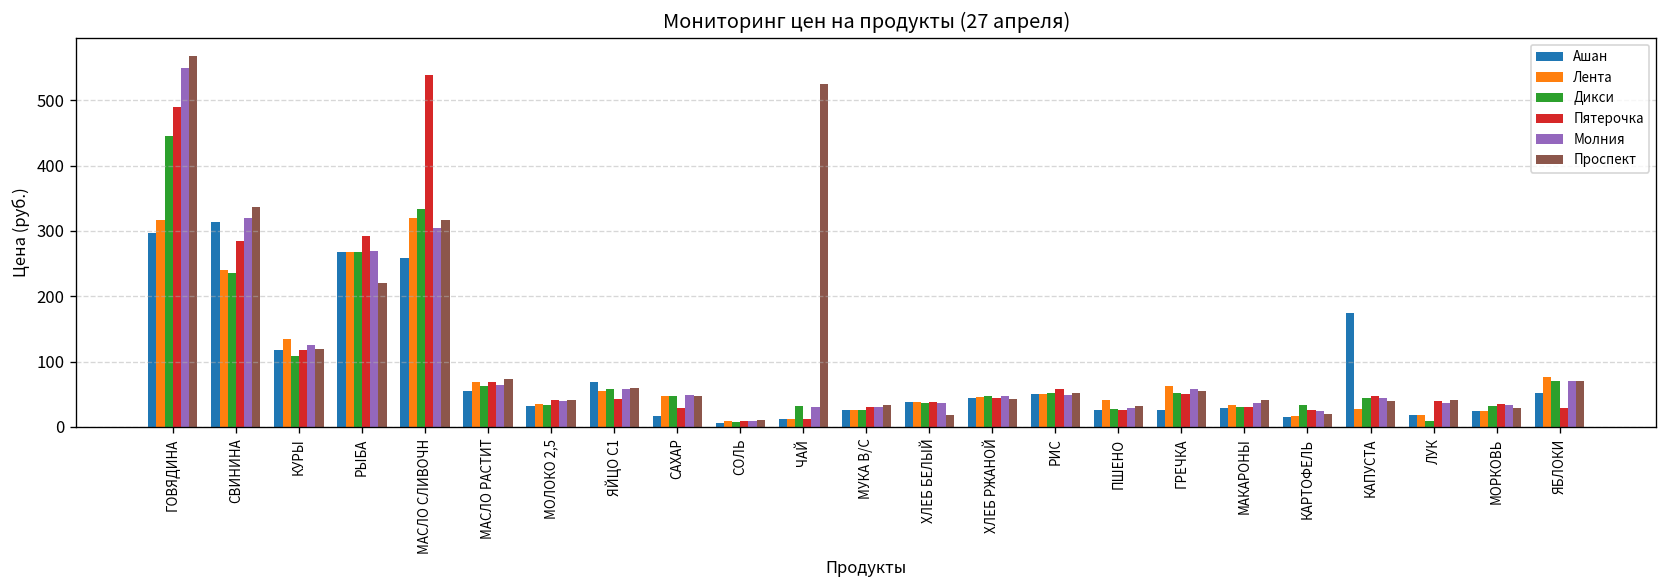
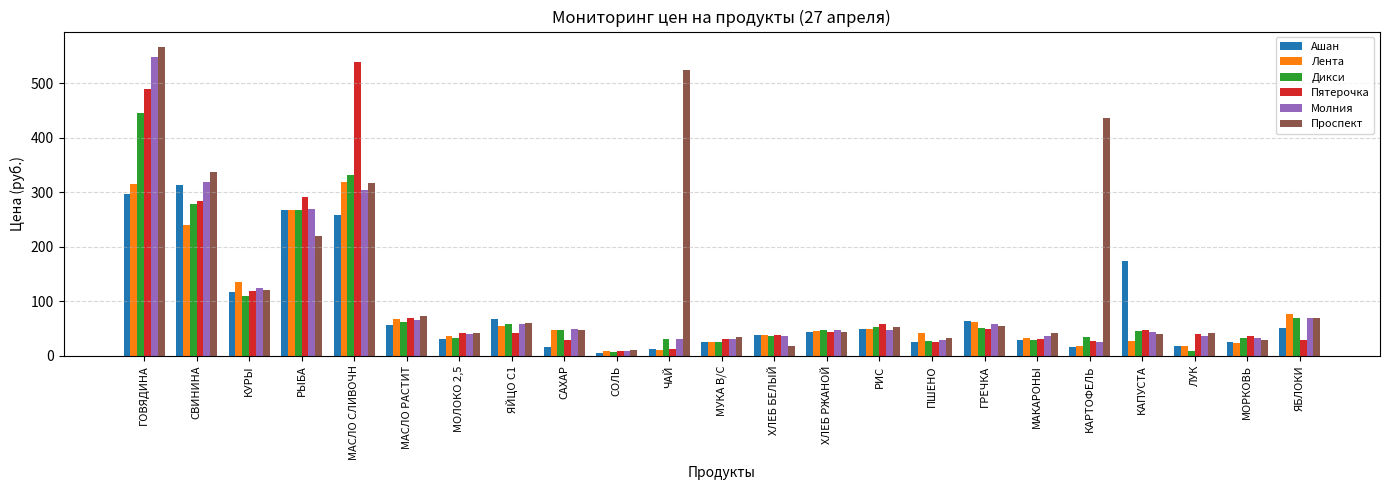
  {
    "Ашан": {
      "ГОВЯДИНА": 300,
      "СВИНИНА": 310,
      "КУРЫ": 120,
      "РЫБА": 270,
      "МАСЛО СЛИВОЧН": 260,
      "МАСЛО РАСТИТ": 60,
      "МОЛОКО 2,5": 30,
      "ЯЙЦО С1": 70,
      "САХАР": 20,
      "СОЛЬ": 10,
      "ЧАЙ": 10,
      "МУКА В/С": 30,
      "ХЛЕБ БЕЛЫЙ": 40,
      "ХЛЕБ РЖАНОЙ": 40,
      "РИС": 50,
      "ПШЕНО": 30,
-     "ГРЕЧКА": 30,
+     "ГРЕЧКА": 60,
      "МАКАРОНЫ": 30,
      "КАРТОФЕЛЬ": 20,
      "КАПУСТА": 170,
      "ЛУК": 20,
      "МОРКОВЬ": 30,
      "ЯБЛОКИ": 50
    },
    "Лента": {
      "ГОВЯДИНА": 320,
      "СВИНИНА": 240,
      "КУРЫ": 130,
      "РЫБА": 270,
      "МАСЛО СЛИВОЧН": 320,
      "МАСЛО РАСТИТ": 70,
      "МОЛОКО 2,5": 40,
      "ЯЙЦО С1": 50,
      "САХАР": 50,
      "СОЛЬ": 10,
      "ЧАЙ": 10,
      "МУКА В/С": 30,
      "ХЛЕБ БЕЛЫЙ": 40,
      "ХЛЕБ РЖАНОЙ": 50,
      "РИС": 50,
      "ПШЕНО": 40,
      "ГРЕЧКА": 60,
      "МАКАРОНЫ": 30,
      "КАРТОФЕЛЬ": 20,
      "КАПУСТА": 30,
      "ЛУК": 20,
      "МОРКОВЬ": 20,
      "ЯБЛОКИ": 80
    },
    "Дикси": {
      "ГОВЯДИНА": 450,
-     "СВИНИНА": 240,
+     "СВИНИНА": 280,
      "КУРЫ": 110,
      "РЫБА": 270,
      "МАСЛО СЛИВОЧН": 330,
      "МАСЛО РАСТИТ": 60,
      "МОЛОКО 2,5": 30,
      "ЯЙЦО С1": 60,
      "САХАР": 50,
      "СОЛЬ": 10,
      "ЧАЙ": 30,
      "МУКА В/С": 30,
      "ХЛЕБ БЕЛЫЙ": 40,
      "ХЛЕБ РЖАНОЙ": 50,
      "РИС": 50,
      "ПШЕНО": 30,
      "ГРЕЧКА": 50,
      "МАКАРОНЫ": 30,
      "КАРТОФЕЛЬ": 30,
      "КАПУСТА": 40,
      "ЛУК": 10,
      "МОРКОВЬ": 30,
      "ЯБЛОКИ": 70
    },
    "Пятерочка": {
      "ГОВЯДИНА": 490,
      "СВИНИНА": 280,
      "КУРЫ": 120,
      "РЫБА": 290,
      "МАСЛО СЛИВОЧН": 540,
      "МАСЛО РАСТИТ": 70,
      "МОЛОКО 2,5": 40,
      "ЯЙЦО С1": 40,
      "САХАР": 30,
      "СОЛЬ": 10,
      "ЧАЙ": 10,
      "МУКА В/С": 30,
      "ХЛЕБ БЕЛЫЙ": 40,
      "ХЛЕБ РЖАНОЙ": 40,
      "РИС": 60,
      "ПШЕНО": 30,
      "ГРЕЧКА": 50,
      "МАКАРОНЫ": 30,
      "КАРТОФЕЛЬ": 30,
      "КАПУСТА": 50,
      "ЛУК": 40,
      "МОРКОВЬ": 40,
      "ЯБЛОКИ": 30
    },
    "Молния": {
      "ГОВЯДИНА": 550,
      "СВИНИНА": 320,
      "КУРЫ": 120,
      "РЫБА": 270,
      "МАСЛО СЛИВОЧН": 310,
      "МАСЛО РАСТИТ": 60,
      "МОЛОКО 2,5": 40,
      "ЯЙЦО С1": 60,
      "САХАР": 50,
      "СОЛЬ": 10,
      "ЧАЙ": 30,
      "МУКА В/С": 30,
      "ХЛЕБ БЕЛЫЙ": 40,
      "ХЛЕБ РЖАНОЙ": 50,
      "РИС": 50,
      "ПШЕНО": 30,
      "ГРЕЧКА": 60,
      "МАКАРОНЫ": 40,
      "КАРТОФЕЛЬ": 20,
      "КАПУСТА": 40,
      "ЛУК": 40,
      "МОРКОВЬ": 30,
      "ЯБЛОКИ": 70
    },
    "Проспект": {
      "ГОВЯДИНА": 570,
      "СВИНИНА": 340,
      "КУРЫ": 120,
      "РЫБА": 220,
      "МАСЛО СЛИВОЧН": 320,
      "МАСЛО РАСТИТ": 70,
      "МОЛОКО 2,5": 40,
      "ЯЙЦО С1": 60,
      "САХАР": 50,
      "СОЛЬ": 10,
      "ЧАЙ": 530,
      "МУКА В/С": 30,
      "ХЛЕБ БЕЛЫЙ": 20,
      "ХЛЕБ РЖАНОЙ": 40,
      "РИС": 50,
      "ПШЕНО": 30,
      "ГРЕЧКА": 50,
      "МАКАРОНЫ": 40,
-     "КАРТОФЕЛЬ": 20,
+     "КАРТОФЕЛЬ": 440,
      "КАПУСТА": 40,
      "ЛУК": 40,
      "МОРКОВЬ": 30,
      "ЯБЛОКИ": 70
    }
  }
